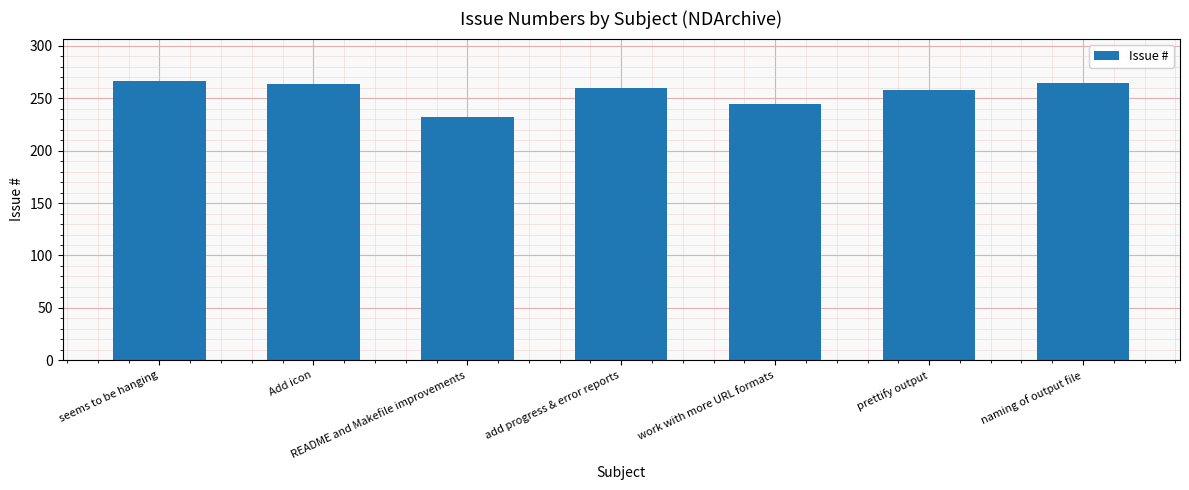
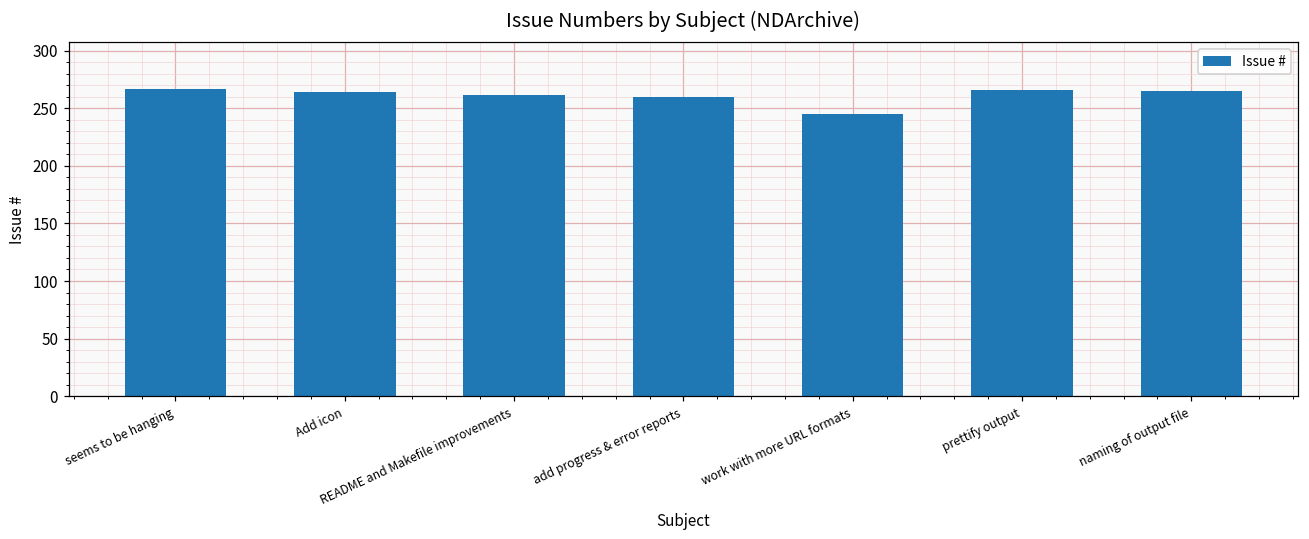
  {
    "seems to be hanging": 267,
    "Add icon": 264,
-   "README and Makefile improvements": 232,
+   "README and Makefile improvements": 261,
    "add progress & error reports": 260,
    "work with more URL formats": 245,
-   "prettify output": 258,
+   "prettify output": 266,
    "naming of output file": 265
  }
